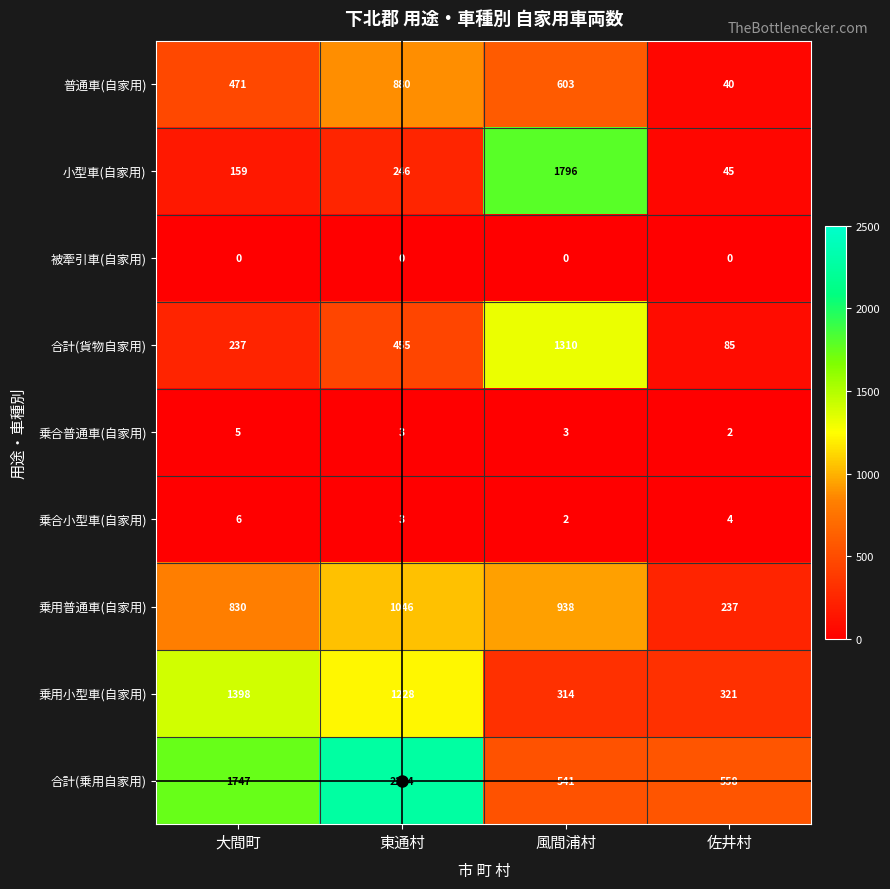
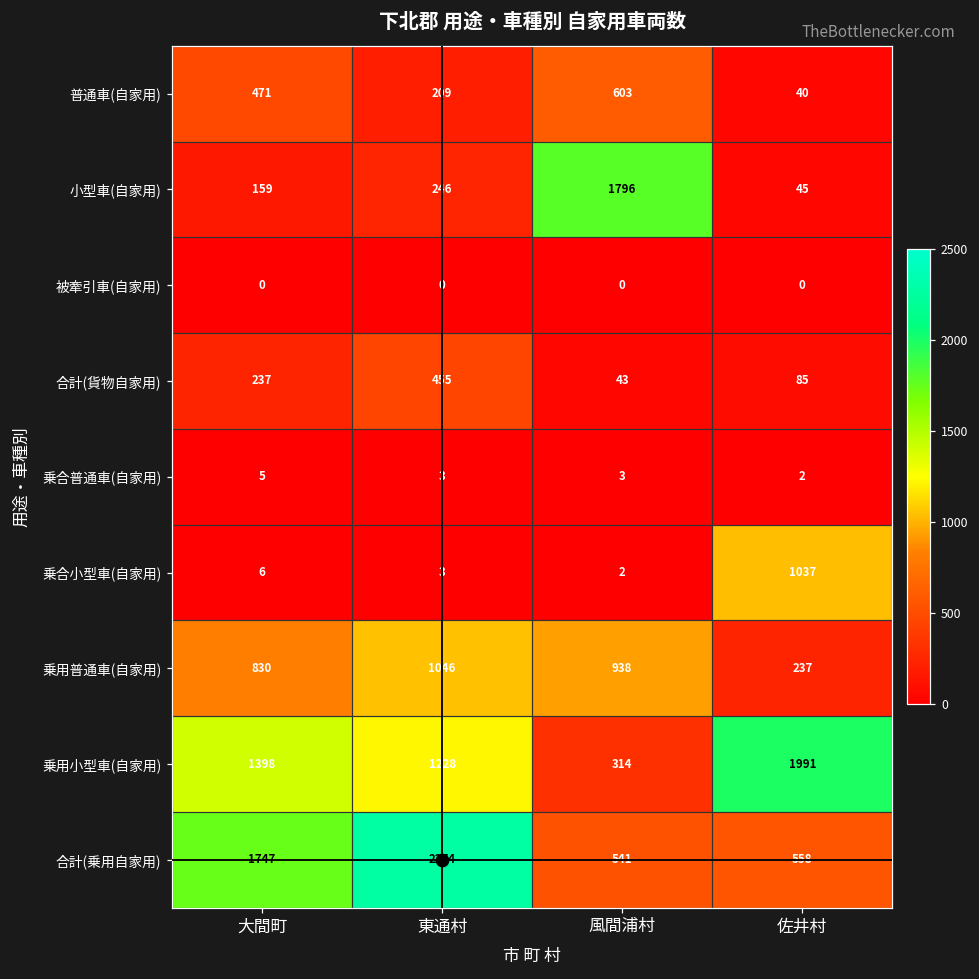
  {
    "普通車(自家用)": {
      "大間町": 471,
-     "東通村": 880,
+     "東通村": 209,
      "風間浦村": 603,
      "佐井村": 40
    },
    "小型車(自家用)": {
      "大間町": 159,
      "東通村": 246,
      "風間浦村": 1796,
      "佐井村": 45
    },
    "被牽引車(自家用)": {
      "大間町": 0,
      "東通村": 0,
      "風間浦村": 0,
      "佐井村": 0
    },
    "合計(貨物自家用)": {
      "大間町": 237,
      "東通村": 455,
-     "風間浦村": 1310,
+     "風間浦村": 43,
      "佐井村": 85
    },
    "乗合普通車(自家用)": {
      "大間町": 5,
      "東通村": 3,
      "風間浦村": 3,
      "佐井村": 2
    },
    "乗合小型車(自家用)": {
      "大間町": 6,
      "東通村": 3,
      "風間浦村": 2,
-     "佐井村": 4
+     "佐井村": 1037
    },
    "乗用普通車(自家用)": {
      "大間町": 830,
      "東通村": 1046,
      "風間浦村": 938,
      "佐井村": 237
    },
    "乗用小型車(自家用)": {
      "大間町": 1398,
      "東通村": 1228,
      "風間浦村": 314,
-     "佐井村": 321
+     "佐井村": 1991
    },
    "合計(乗用自家用)": {
      "大間町": 1747,
      "風間浦村": 541,
      "佐井村": 558
    }
  }
